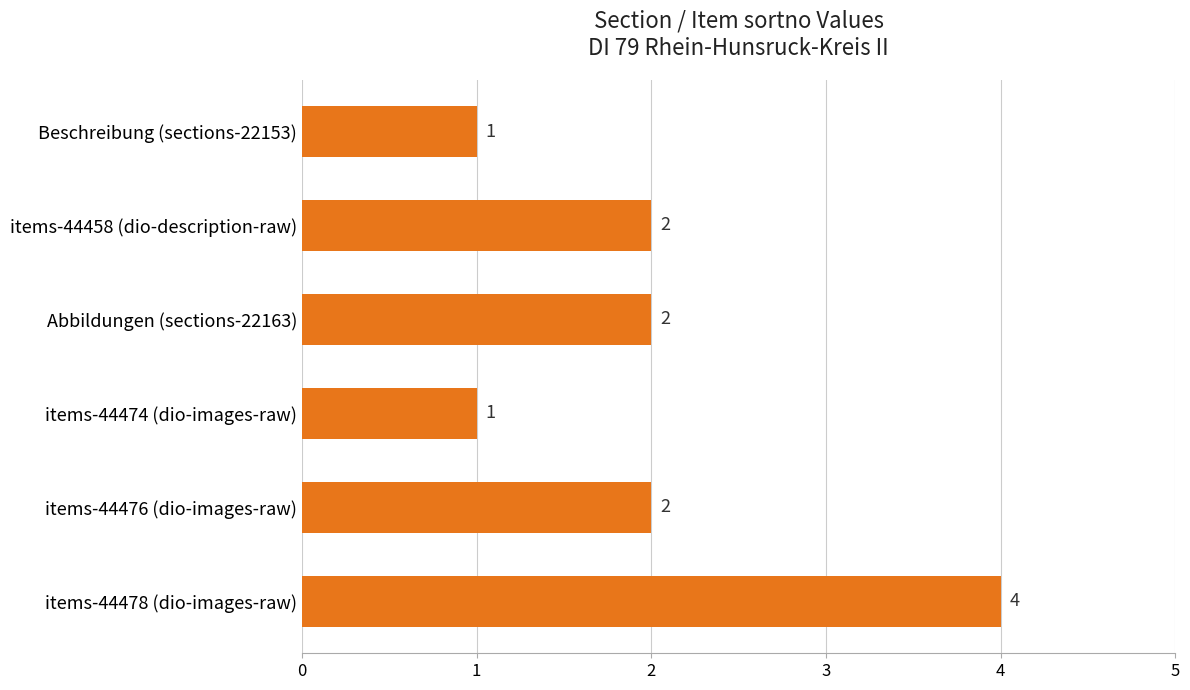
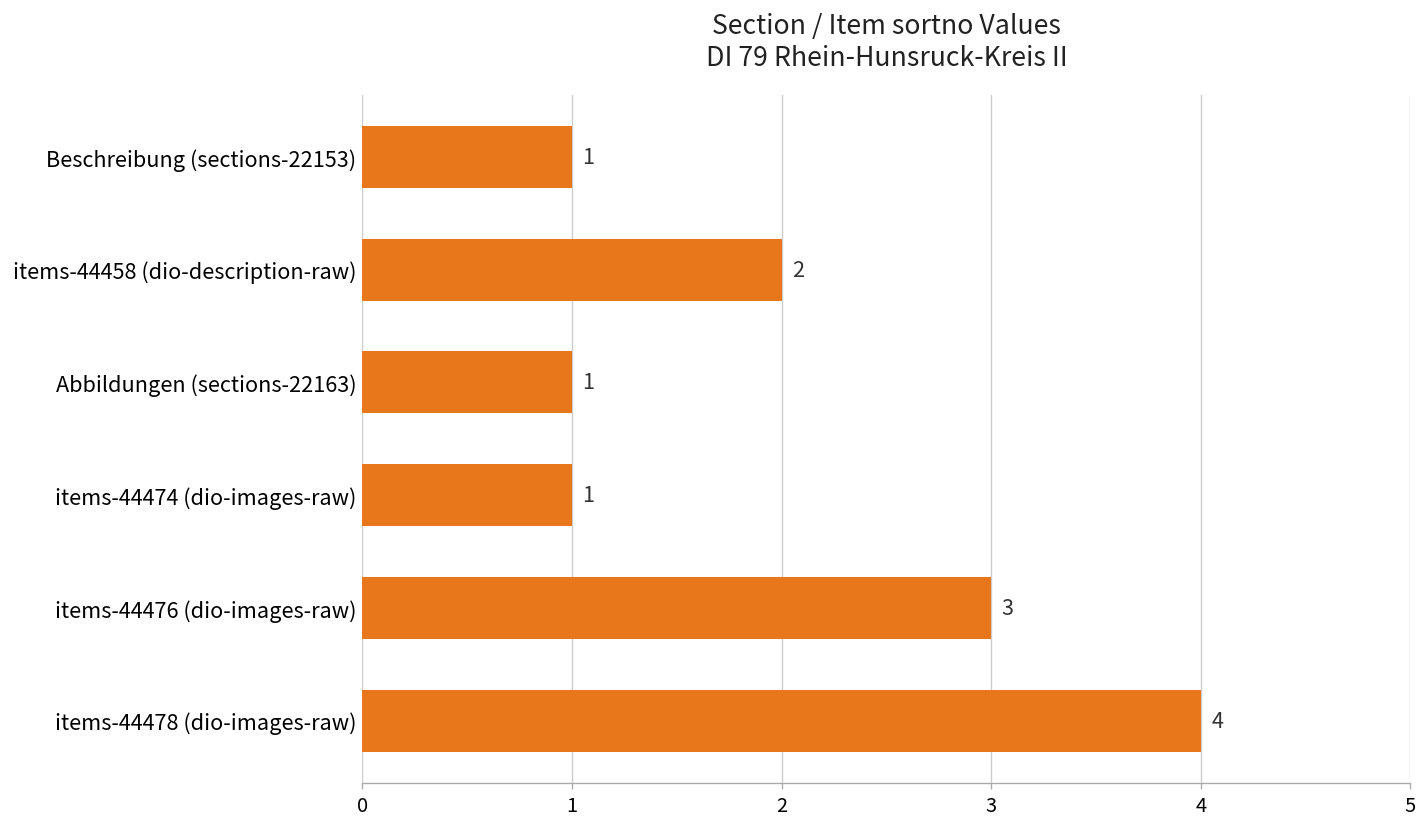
  {
    "Beschreibung (sections-22153)": 1,
    "items-44458 (dio-description-raw)": 2,
-   "Abbildungen (sections-22163)": 2,
+   "Abbildungen (sections-22163)": 1,
    "items-44474 (dio-images-raw)": 1,
-   "items-44476 (dio-images-raw)": 2,
+   "items-44476 (dio-images-raw)": 3,
    "items-44478 (dio-images-raw)": 4
  }
